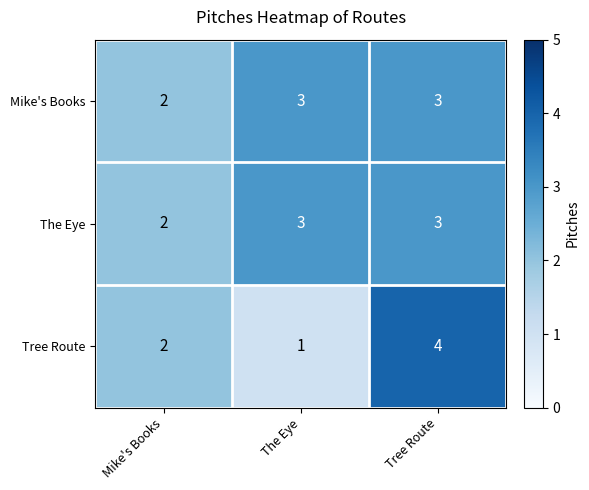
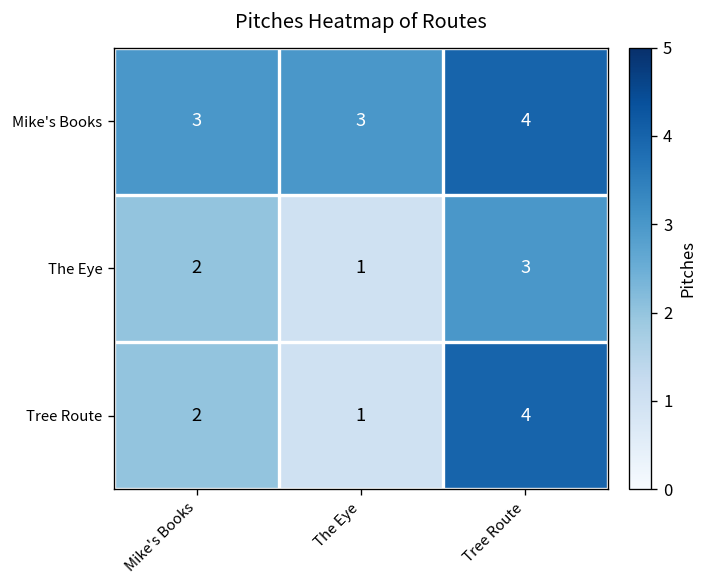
  {
    "Mike's Books": {
-     "Mike's Books": 2,
+     "Mike's Books": 3,
      "The Eye": 3,
-     "Tree Route": 3
+     "Tree Route": 4
    },
    "The Eye": {
      "Mike's Books": 2,
-     "The Eye": 3,
+     "The Eye": 1,
      "Tree Route": 3
    },
    "Tree Route": {
      "Mike's Books": 2,
      "The Eye": 1,
      "Tree Route": 4
    }
  }
